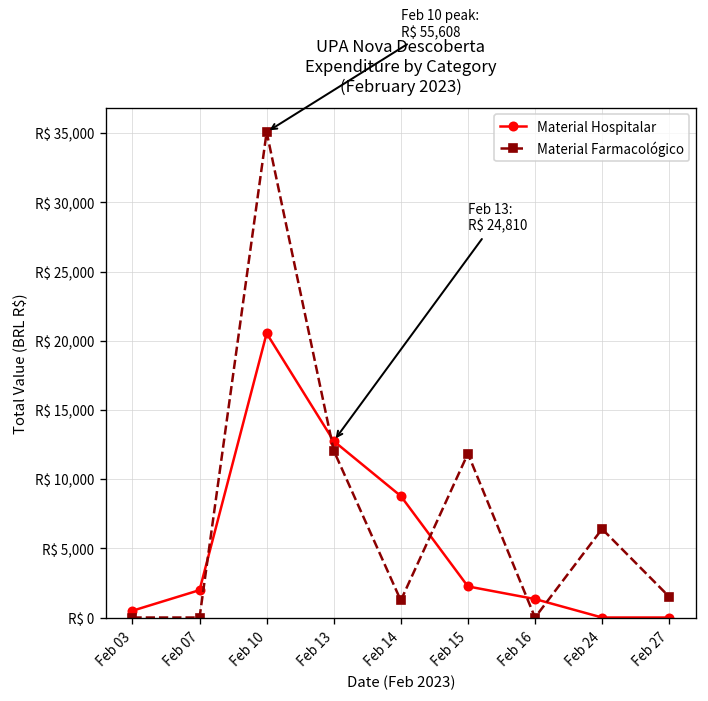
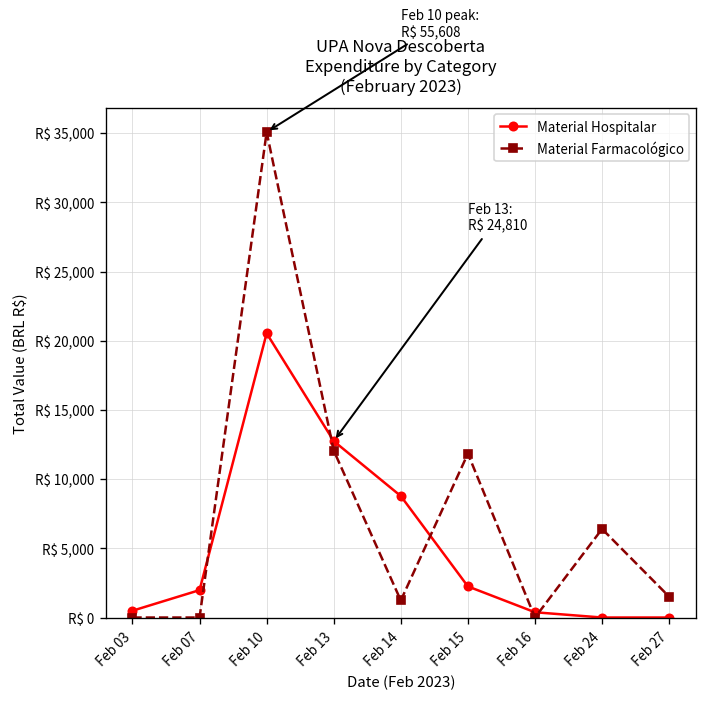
  {
    "Material Hospitalar": {
      "Feb 03": "R$ 500",
      "Feb 07": "R$ 2,000",
      "Feb 10": "R$ 20,500",
      "Feb 14": "R$ 8,800",
      "Feb 15": "R$ 2,200",
-     "Feb 16": "R$ 1,300",
+     "Feb 16": "R$ 400",
      "Feb 24": "R$ 0",
      "Feb 27": "R$ 0"
    },
    "Material Farmacológico": {
      "Feb 03": "R$ 0",
      "Feb 07": "R$ 0",
      "Feb 13": "R$ 12,100",
      "Feb 14": "R$ 1,200",
      "Feb 15": "R$ 11,800",
      "Feb 16": "R$ 0",
      "Feb 24": "R$ 6,400",
      "Feb 27": "R$ 1,500"
    }
  }
